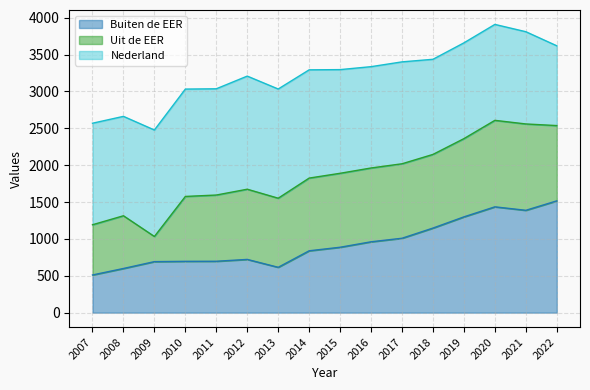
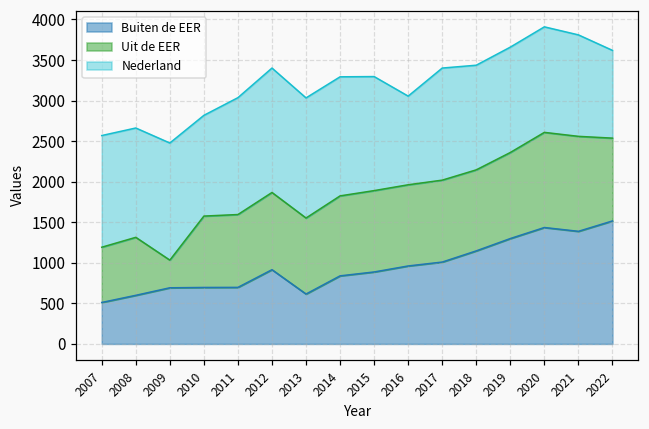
  {
    "Buiten de EER": {
      "2007": 500,
      "2008": 600,
      "2009": 700,
      "2010": 700,
      "2011": 700,
-     "2012": 700,
+     "2012": 900,
      "2013": 600,
      "2014": 800,
      "2015": 900,
      "2016": 1000,
      "2017": 1000,
      "2018": 1100,
      "2019": 1300,
      "2020": 1400,
      "2021": 1400,
      "2022": 1500
    },
    "Uit de EER": {
      "2007": 700,
      "2008": 700,
      "2009": 300,
      "2010": 900,
      "2011": 900,
      "2012": 1000,
      "2013": 900,
      "2014": 1000,
      "2015": 1000,
      "2016": 1000,
      "2017": 1000,
      "2018": 1000,
      "2019": 1100,
      "2020": 1200,
      "2021": 1200,
      "2022": 1000
    },
    "Nederland": {
      "2007": 1400,
      "2008": 1300,
      "2009": 1400,
-     "2010": 1500,
+     "2010": 1200,
      "2011": 1400,
      "2012": 1500,
      "2013": 1500,
      "2014": 1500,
      "2015": 1400,
-     "2016": 1400,
+     "2016": 1100,
      "2017": 1400,
      "2018": 1300,
      "2019": 1300,
      "2020": 1300,
      "2021": 1300,
      "2022": 1100
    }
  }
